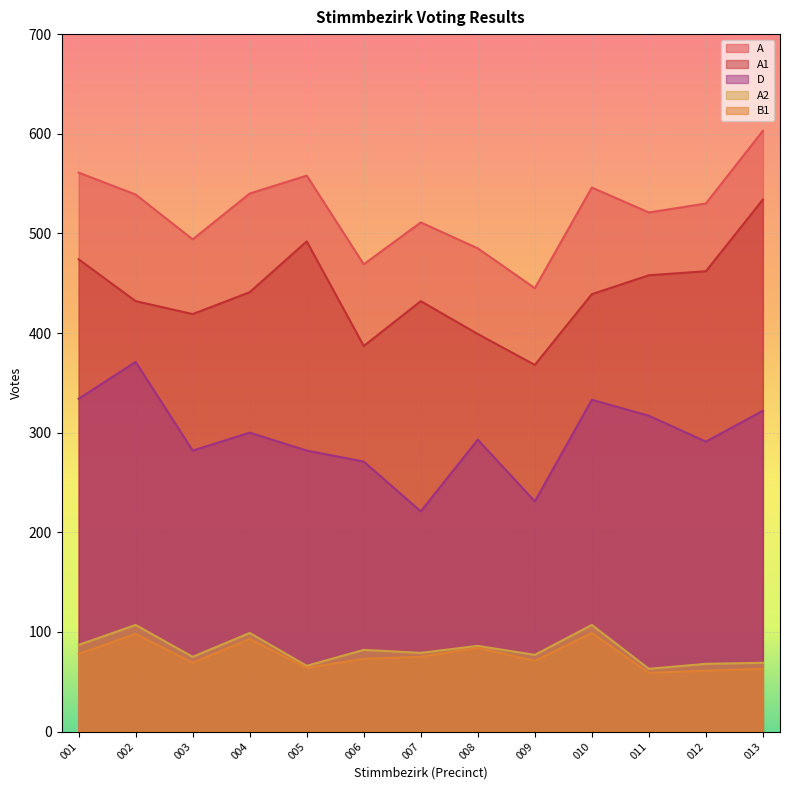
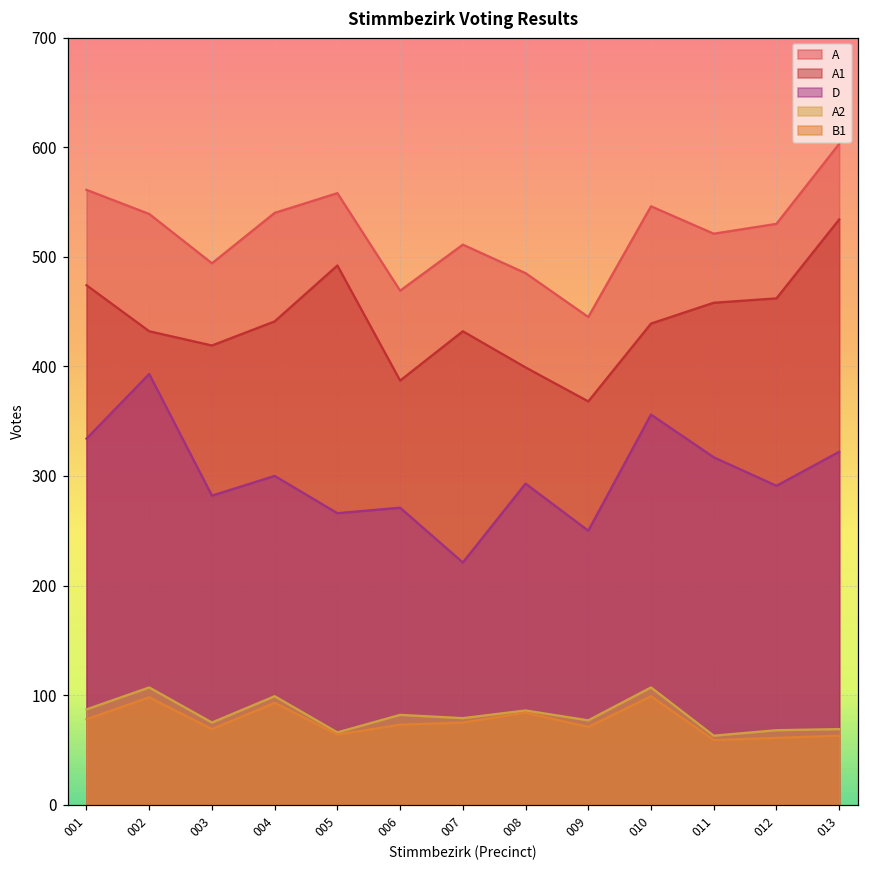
  {
    "D": {
      "001": 330,
-     "002": 370,
+     "002": 390,
      "003": 280,
      "004": 300,
-     "005": 280,
+     "005": 270,
      "006": 270,
      "007": 220,
      "008": 290,
-     "009": 230,
-     "010": 330,
+     "009": 250,
+     "010": 360,
      "011": 320,
      "012": 290,
      "013": 320
    }
  }
